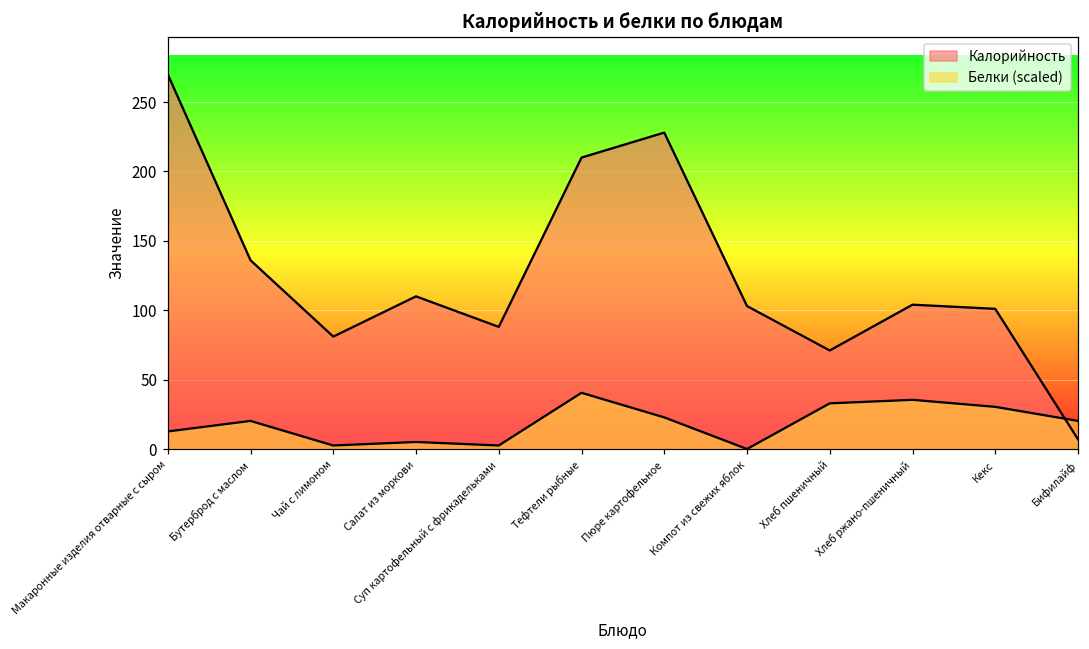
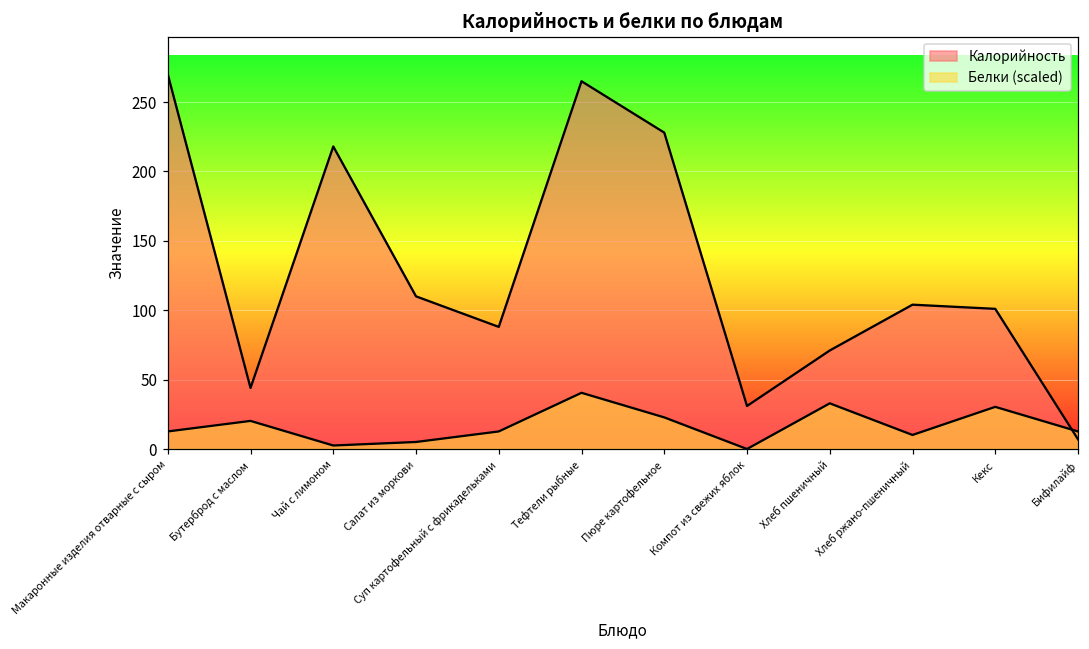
  {
    "Калорийность": {
      "Макаронные изделия отварные с сыром": 270,
-     "Бутерброд с маслом": 136,
-     "Чай с лимоном": 81,
+     "Бутерброд с маслом": 44,
+     "Чай с лимоном": 218,
      "Салат из моркови": 110,
      "Суп картофельный с фрикадельками": 88,
-     "Тефтели рыбные": 210,
+     "Тефтели рыбные": 265,
      "Пюре картофельное": 228,
-     "Компот из свежих яблок": 103,
+     "Компот из свежих яблок": 31,
      "Хлеб пшеничный": 71,
      "Хлеб ржано-пшеничный": 104,
      "Кекс": 101,
      "Бифилайф": 7
    },
    "Белки (scaled)": {
      "Макаронные изделия отварные с сыром": 13,
      "Бутерброд с маслом": 20,
      "Чай с лимоном": 3,
      "Салат из моркови": 5,
-     "Суп картофельный с фрикадельками": 3,
+     "Суп картофельный с фрикадельками": 13,
      "Тефтели рыбные": 41,
      "Пюре картофельное": 23,
      "Компот из свежих яблок": 0,
      "Хлеб пшеничный": 33,
-     "Хлеб ржано-пшеничный": 35,
+     "Хлеб ржано-пшеничный": 10,
      "Кекс": 30,
-     "Бифилайф": 20
+     "Бифилайф": 13
    }
  }
